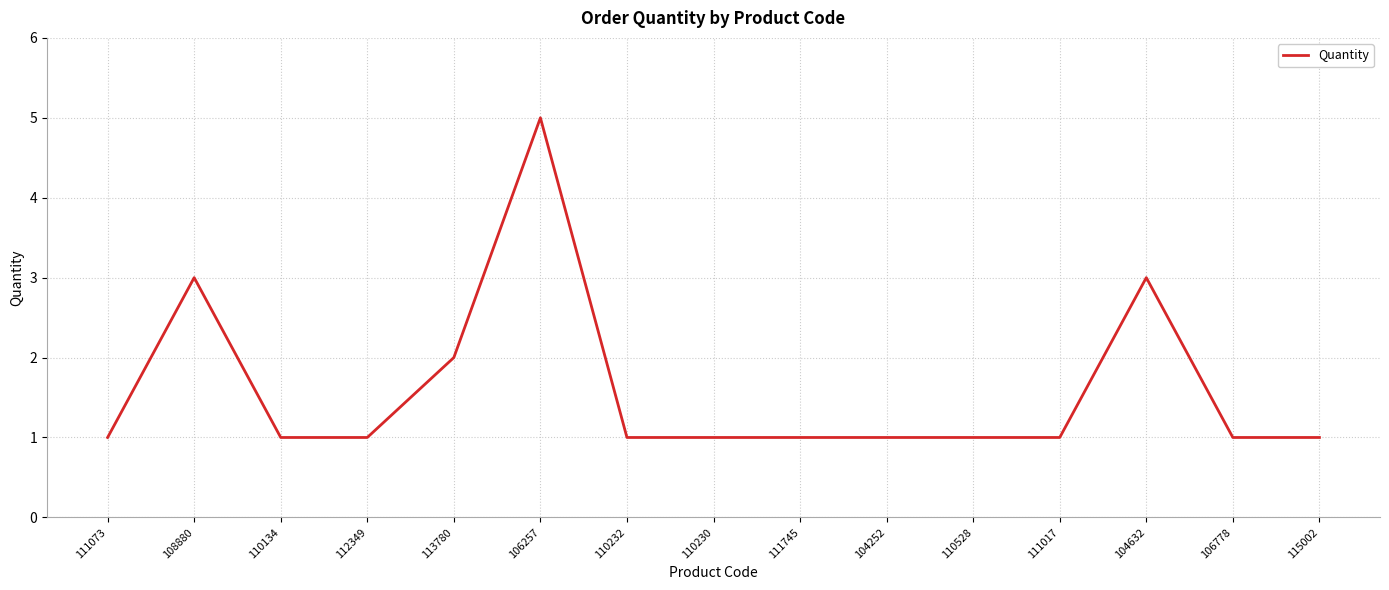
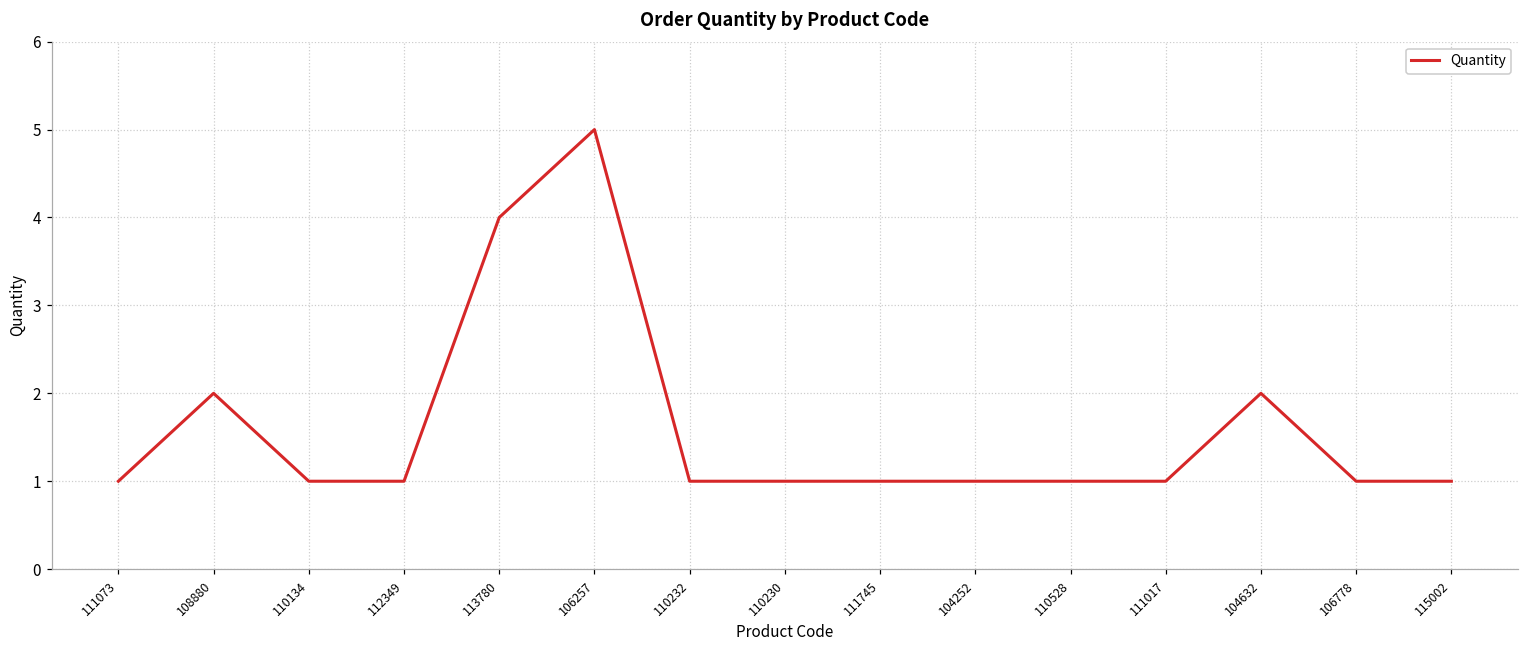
  {
    "111073": 1,
-   "108880": 3,
+   "108880": 2,
    "110134": 1,
    "112349": 1,
-   "113780": 2,
+   "113780": 4,
    "106257": 5,
    "110232": 1,
    "110230": 1,
    "111745": 1,
    "104252": 1,
    "110528": 1,
    "111017": 1,
-   "104632": 3,
+   "104632": 2,
    "106778": 1,
    "115002": 1
  }
